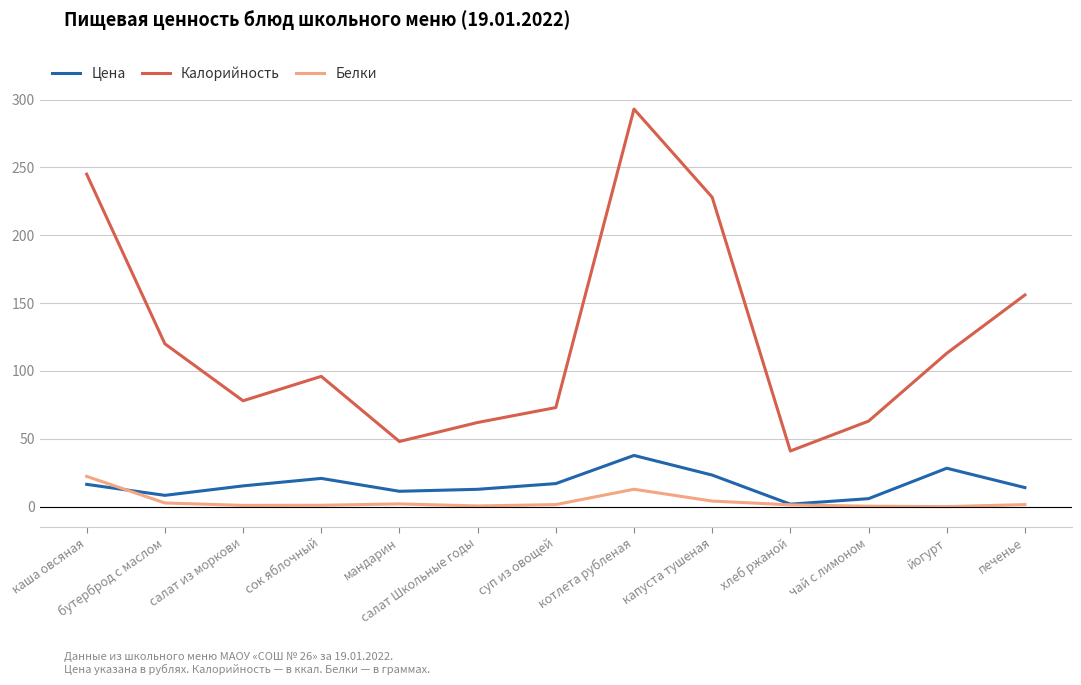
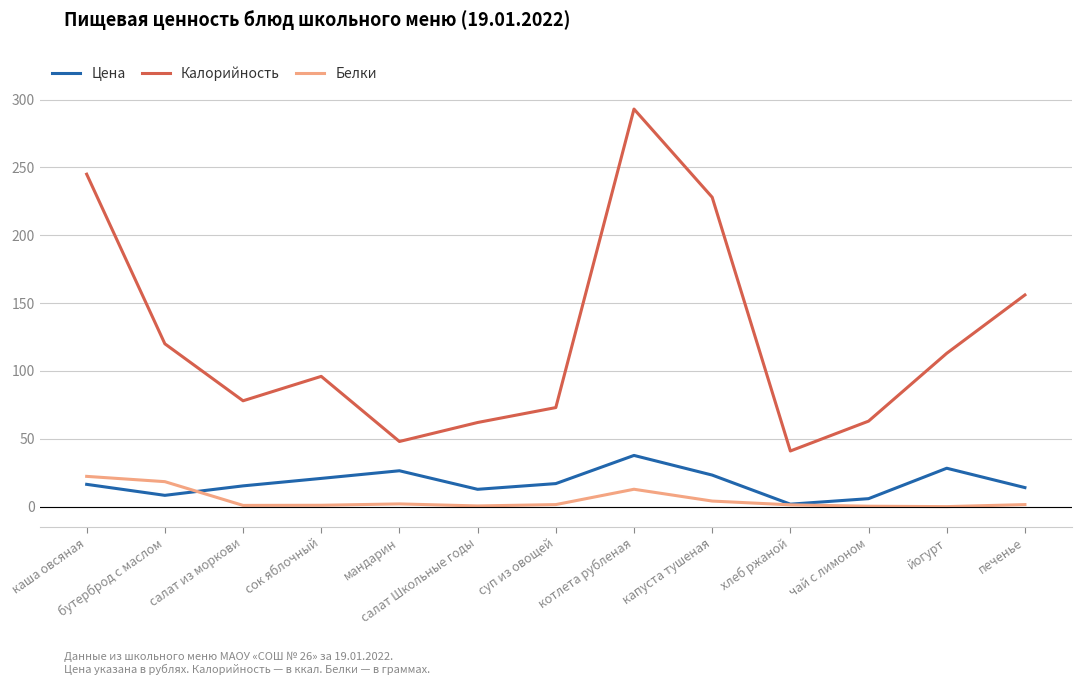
  {
    "Цена": {
      "каша овсяная": 16,
      "бутерброд с маслом": 8,
      "салат из моркови": 15,
      "сок яблочный": 21,
-     "мандарин": 11,
+     "мандарин": 26,
      "салат Школьные годы": 13,
      "суп из овощей": 17,
      "котлета рубленая": 38,
      "капуста тушеная": 23,
      "чай с лимоном": 6,
      "йогурт": 28,
      "печенье": 14
    },
    "Калорийность": {
      "каша овсяная": 245,
      "бутерброд с маслом": 120,
      "салат из моркови": 78,
      "сок яблочный": 96,
      "мандарин": 48,
      "салат Школьные годы": 62,
      "суп из овощей": 73,
      "котлета рубленая": 293,
      "капуста тушеная": 228,
      "хлеб ржаной": 41,
      "чай с лимоном": 63,
      "йогурт": 113,
      "печенье": 156
    },
    "Белки": {
      "каша овсяная": 22,
-     "бутерброд с маслом": 3,
+     "бутерброд с маслом": 18,
      "салат из моркови": 1,
      "сок яблочный": 1,
      "мандарин": 2,
      "салат Школьные годы": 1,
      "суп из овощей": 2,
      "котлета рубленая": 13,
      "капуста тушеная": 4,
      "чай с лимоном": 0,
      "йогурт": 0,
      "печенье": 2
    }
  }
